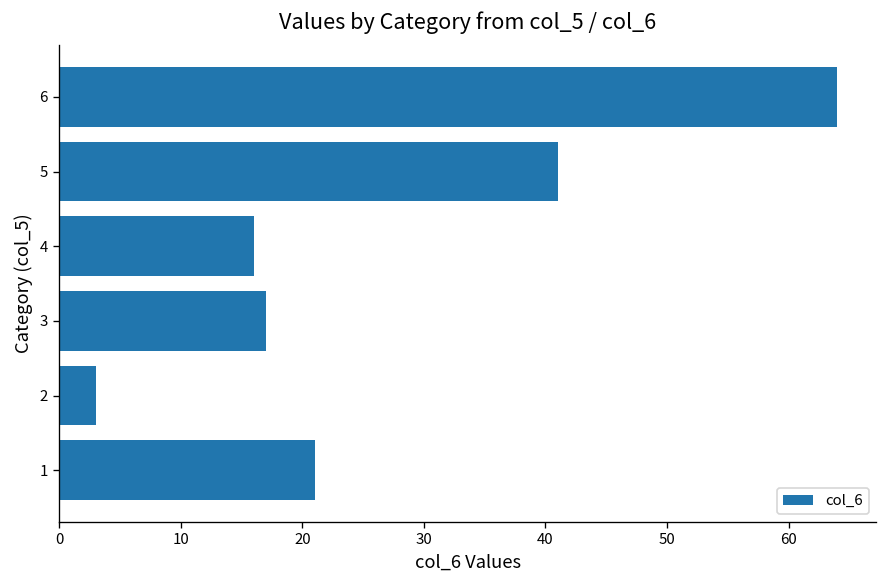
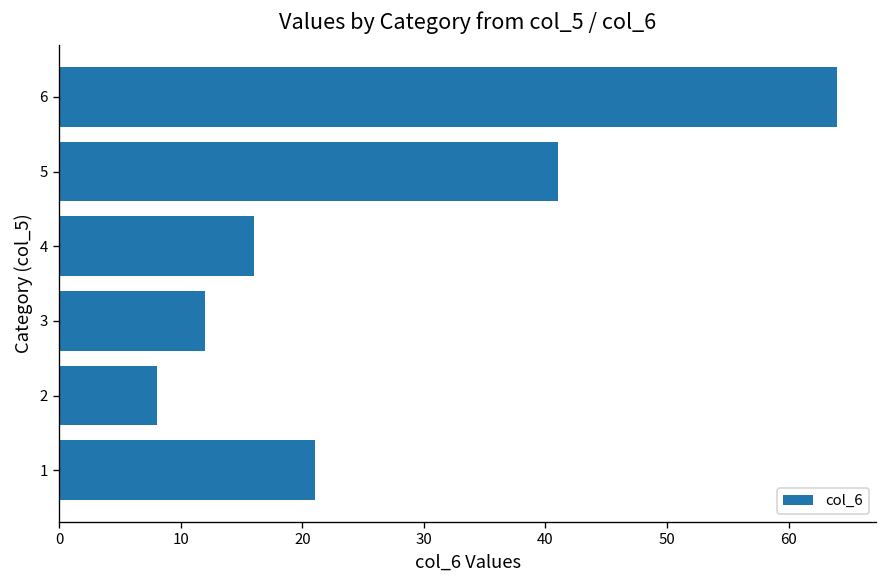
  {
    "6": 64,
    "5": 41,
    "4": 16,
-   "3": 17,
-   "2": 3,
+   "3": 12,
+   "2": 8,
    "1": 21
  }
